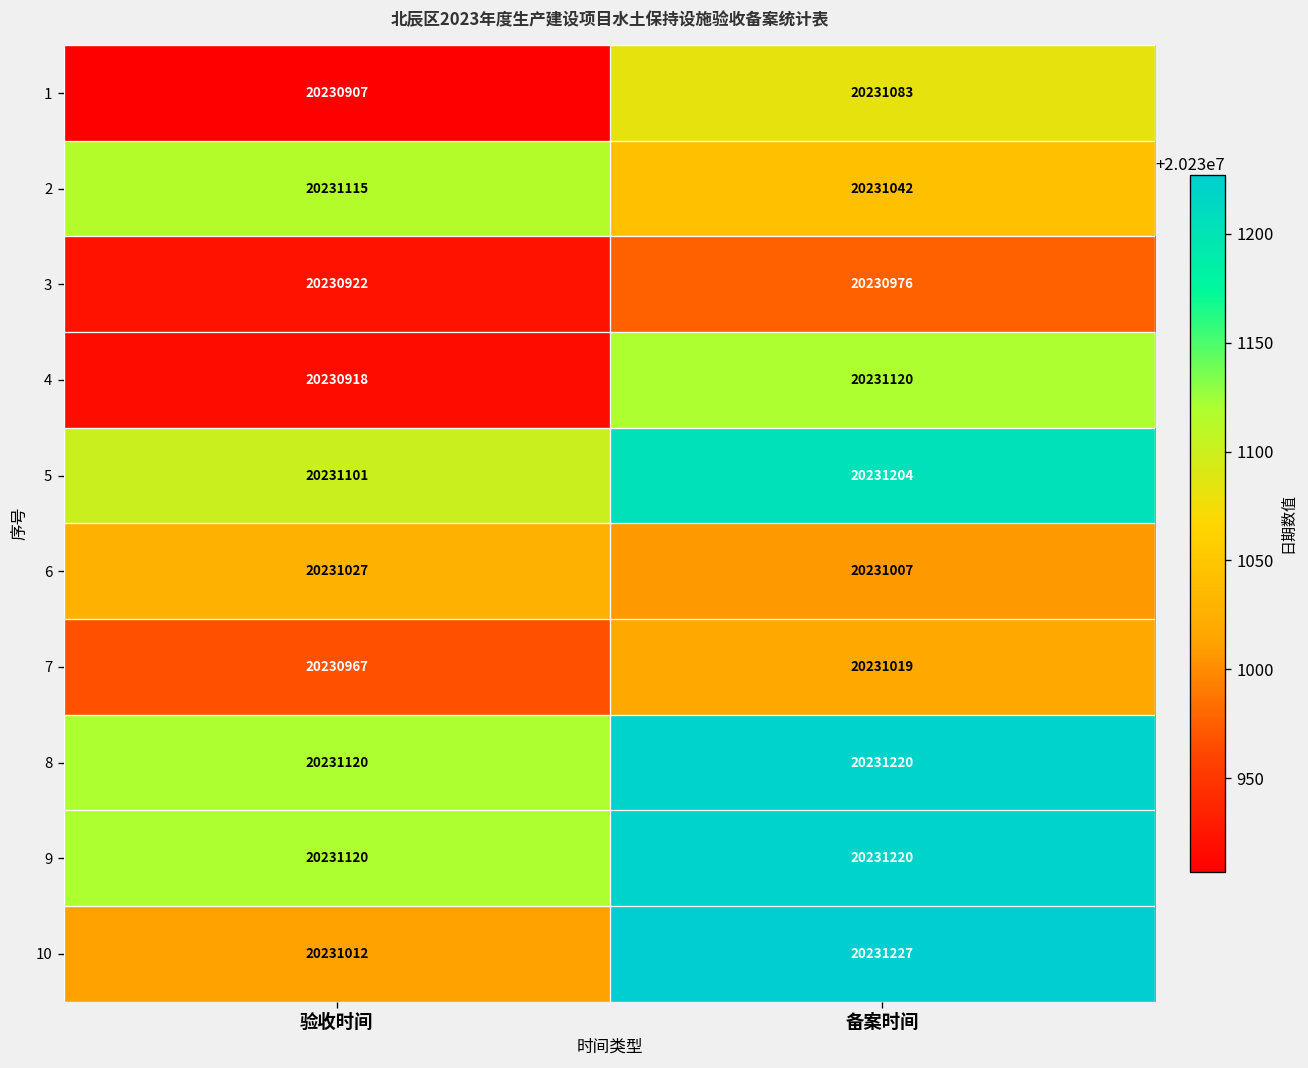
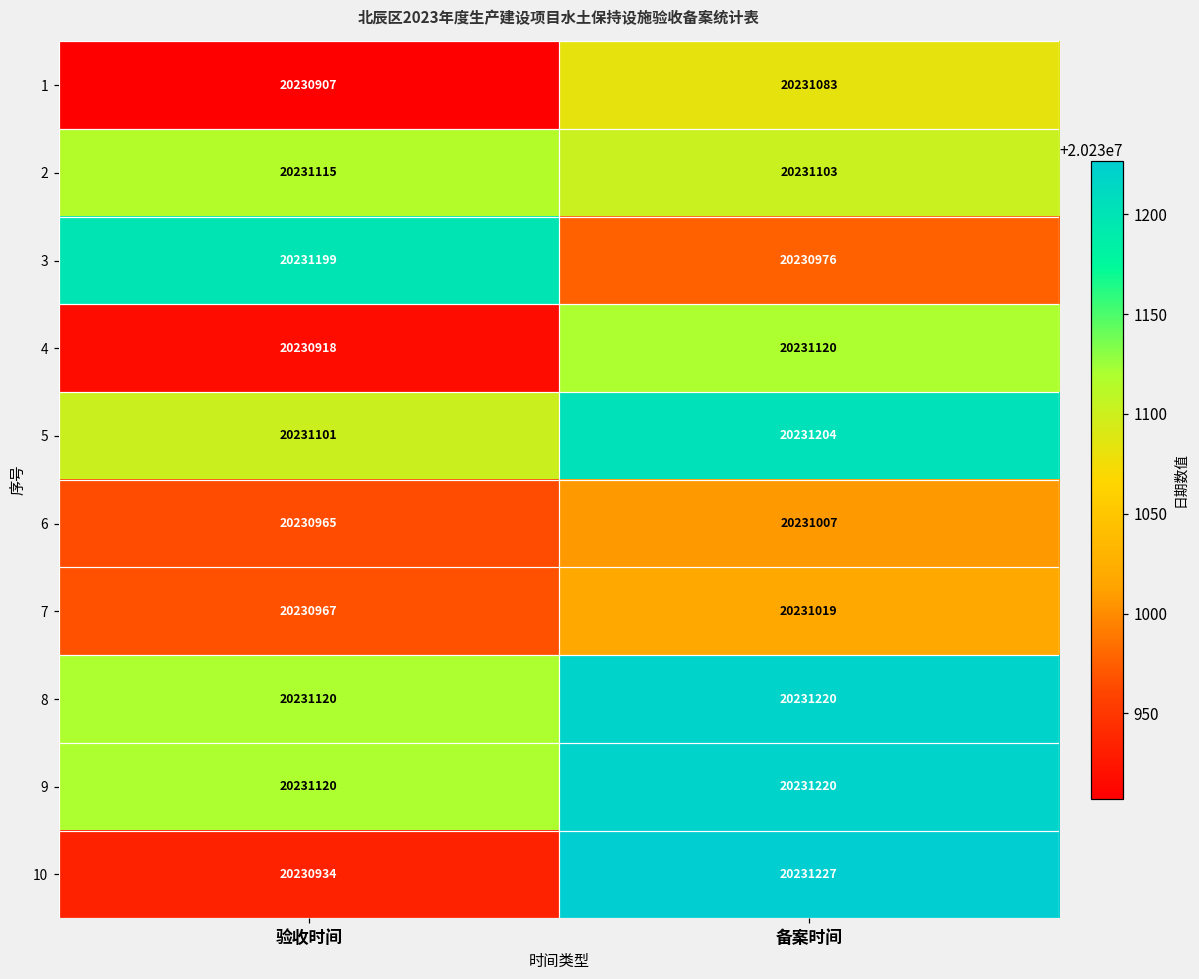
  {
    "1": {
      "验收时间": 20230907,
      "备案时间": 20231083
    },
    "2": {
      "验收时间": 20231115,
-     "备案时间": 20231042
+     "备案时间": 20231103
    },
    "3": {
-     "验收时间": 20230922,
+     "验收时间": 20231199,
      "备案时间": 20230976
    },
    "4": {
      "验收时间": 20230918,
      "备案时间": 20231120
    },
    "5": {
      "验收时间": 20231101,
      "备案时间": 20231204
    },
    "6": {
-     "验收时间": 20231027,
+     "验收时间": 20230965,
      "备案时间": 20231007
    },
    "7": {
      "验收时间": 20230967,
      "备案时间": 20231019
    },
    "8": {
      "验收时间": 20231120,
      "备案时间": 20231220
    },
    "9": {
      "验收时间": 20231120,
      "备案时间": 20231220
    },
    "10": {
-     "验收时间": 20231012,
+     "验收时间": 20230934,
      "备案时间": 20231227
    }
  }
